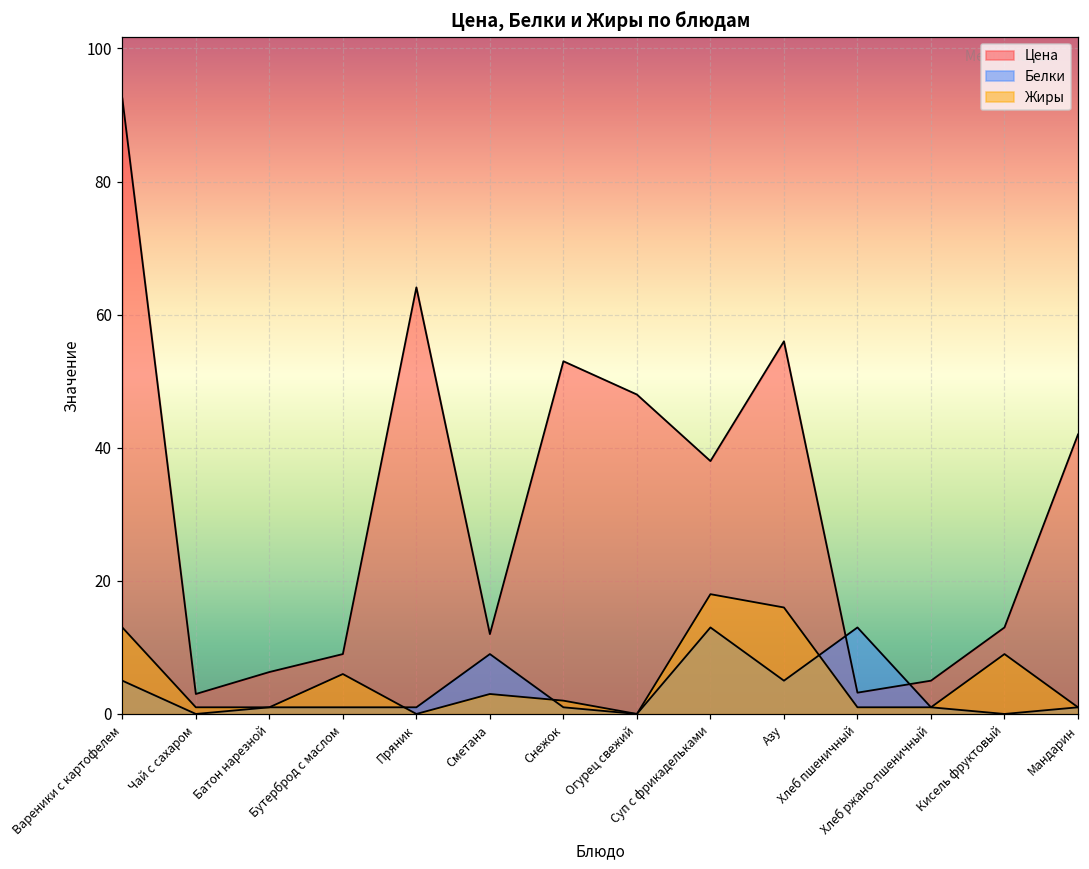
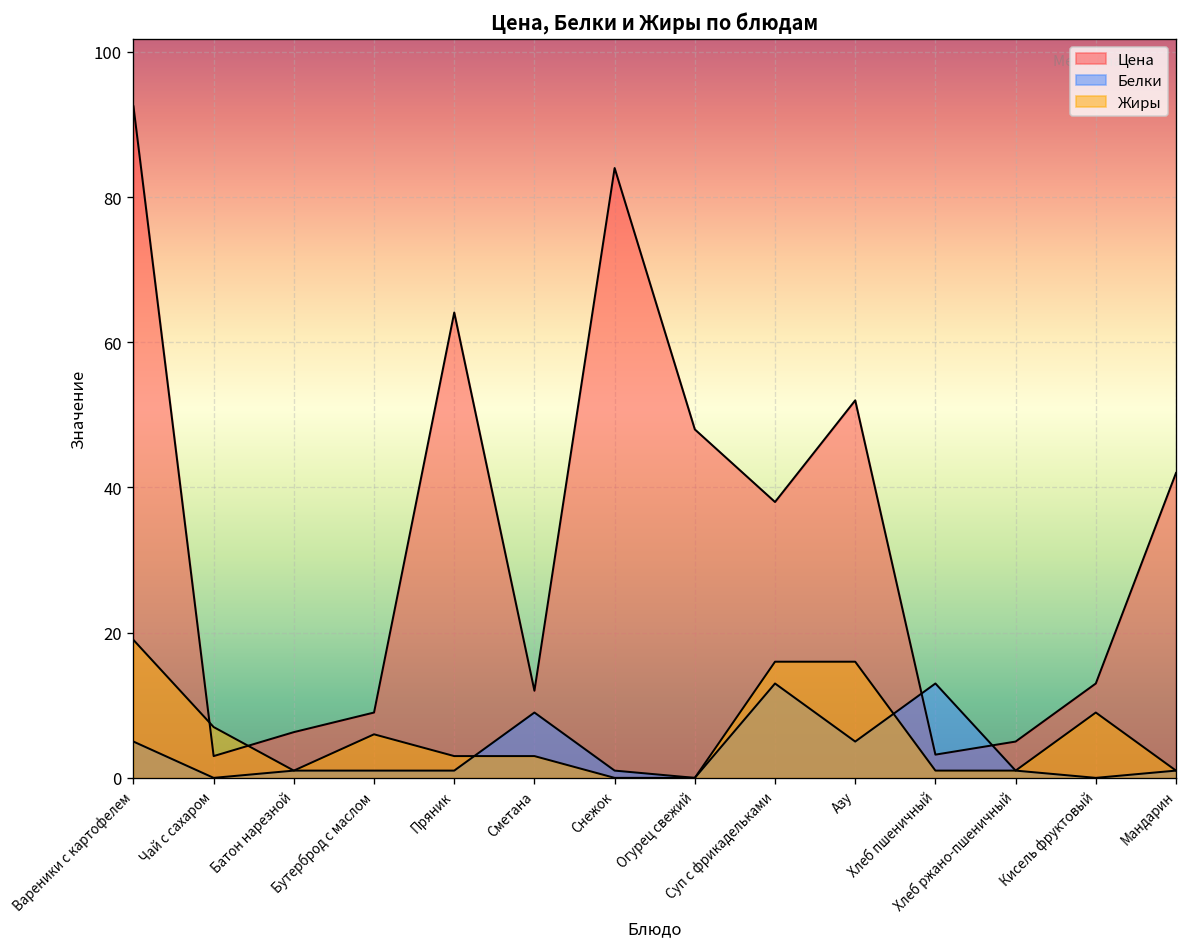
  {
    "Цена": {
      "Вареники с картофелем": 93,
      "Чай с сахаром": 3,
      "Батон нарезной": 6,
      "Бутерброд с маслом": 9,
      "Пряник": 64,
      "Сметана": 12,
-     "Снежок": 53,
+     "Снежок": 84,
      "Огурец свежий": 48,
      "Суп с фрикадельками": 38,
-     "Азу": 56,
+     "Азу": 52,
      "Хлеб пшеничный": 3,
      "Хлеб ржано-пшеничный": 5,
      "Кисель фруктовый": 13,
      "Мандарин": 42
    },
    "Белки": {
      "Вареники с картофелем": 5,
      "Чай с сахаром": 0,
      "Бутерброд с маслом": 1,
      "Пряник": 1,
      "Сметана": 9,
      "Снежок": 1,
      "Суп с фрикадельками": 13,
      "Азу": 5,
      "Хлеб пшеничный": 13,
      "Кисель фруктовый": 0
    },
    "Жиры": {
-     "Вареники с картофелем": 13,
-     "Чай с сахаром": 1,
+     "Вареники с картофелем": 19,
+     "Чай с сахаром": 7,
      "Бутерброд с маслом": 6,
-     "Пряник": 0,
+     "Пряник": 3,
      "Сметана": 3,
-     "Снежок": 2,
-     "Суп с фрикадельками": 18,
+     "Снежок": 0,
+     "Суп с фрикадельками": 16,
      "Азу": 16,
      "Хлеб пшеничный": 1,
      "Кисель фруктовый": 9
    }
  }
